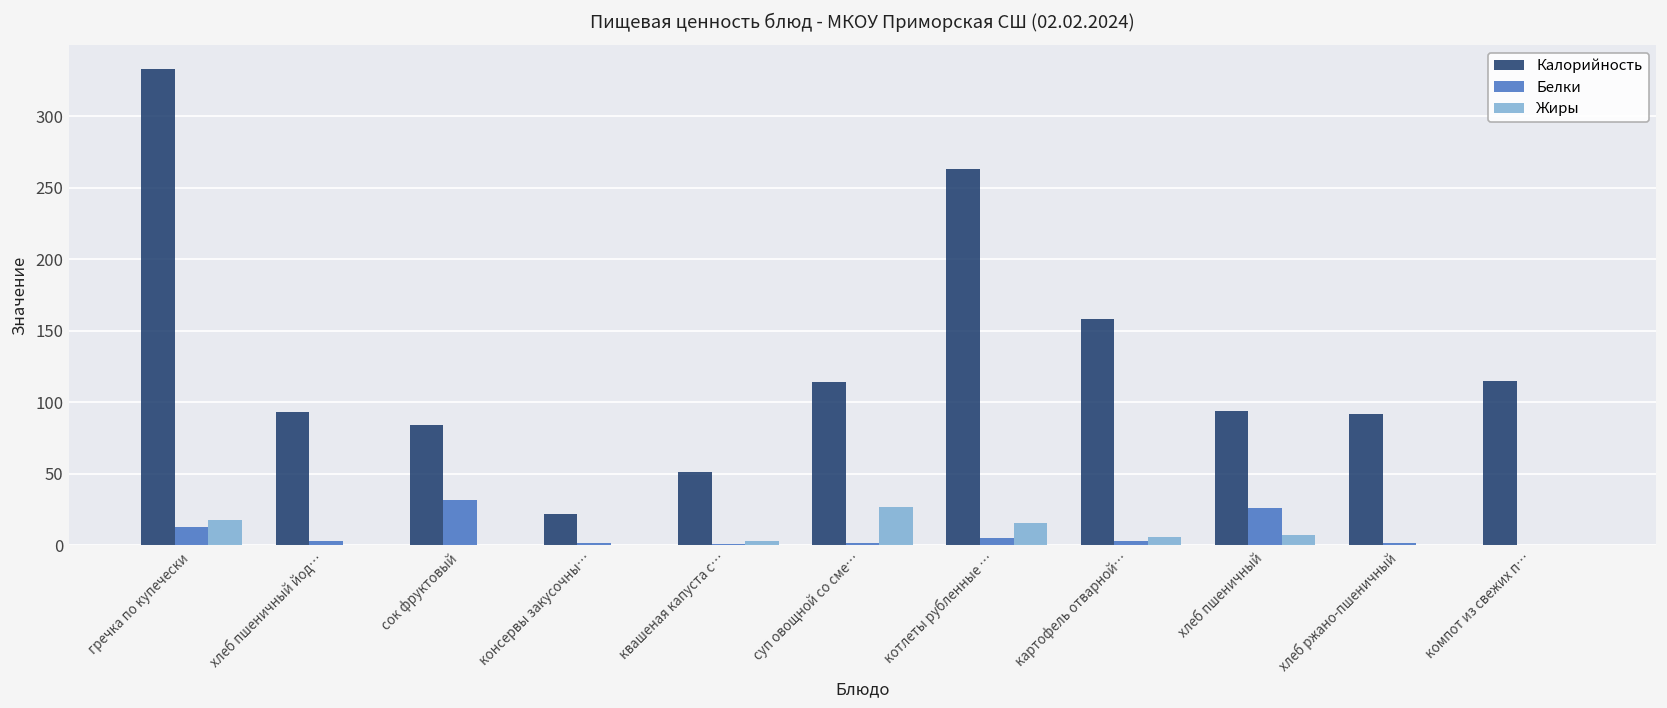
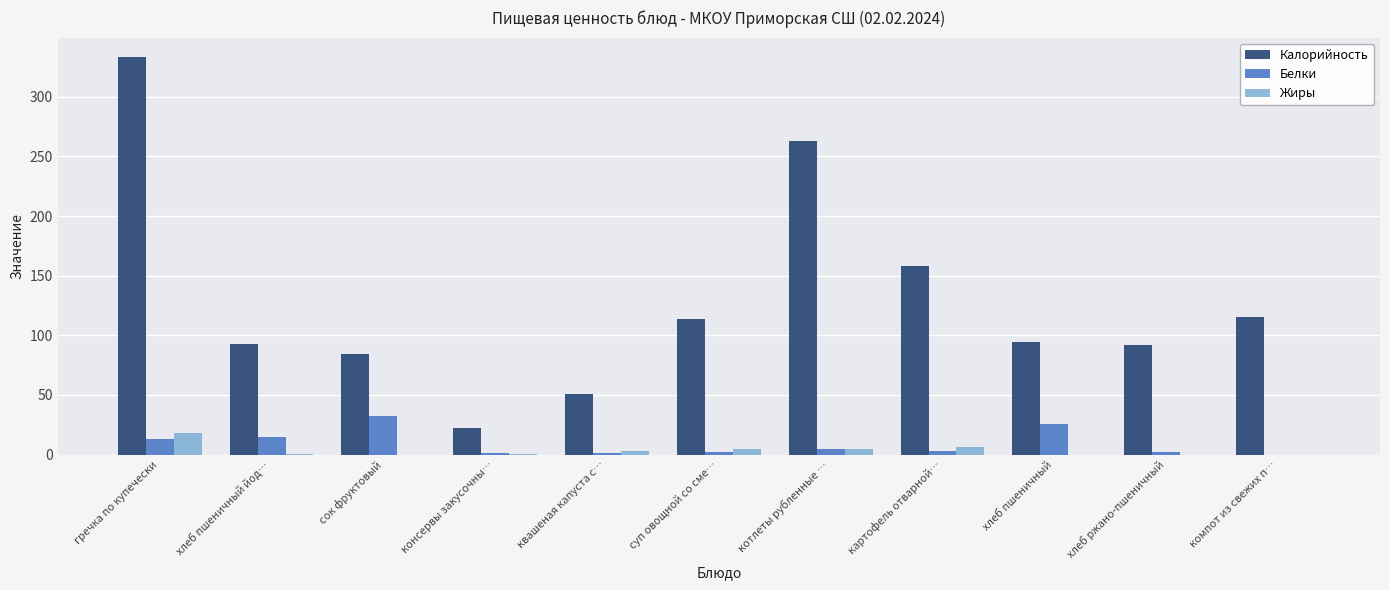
  {
    "Калорийность": {
      "гречка по купечески": 333,
      "хлеб пшеничный йод…": 93,
      "сок фруктовый": 84,
      "консервы закусочны…": 22,
      "квашеная капуста с…": 51,
      "суп овощной со сме…": 114,
      "котлеты рубленные …": 263,
      "картофель отварной…": 158,
      "хлеб пшеничный": 94,
      "хлеб ржано-пшеничный": 92,
      "компот из свежих п…": 115
    },
    "Белки": {
      "гречка по купечески": 13,
-     "хлеб пшеничный йод…": 3,
+     "хлеб пшеничный йод…": 15,
      "сок фруктовый": 32,
      "котлеты рубленные …": 5,
      "картофель отварной…": 3,
      "хлеб пшеничный": 26,
      "компот из свежих п…": 0
    },
    "Жиры": {
      "гречка по купечески": 18,
      "сок фруктовый": 0,
      "квашеная капуста с…": 3,
-     "суп овощной со сме…": 27,
-     "котлеты рубленные …": 16,
+     "суп овощной со сме…": 5,
+     "котлеты рубленные …": 5,
      "картофель отварной…": 6,
-     "хлеб пшеничный": 7,
+     "хлеб пшеничный": 0,
      "хлеб ржано-пшеничный": 0,
      "компот из свежих п…": 0
    }
  }
